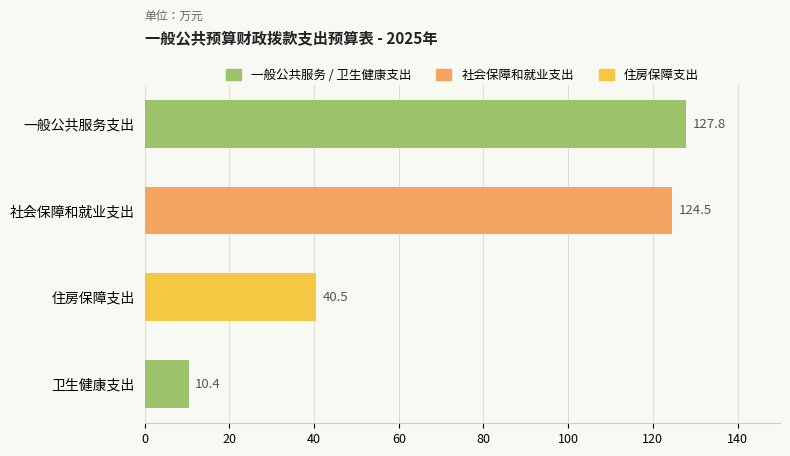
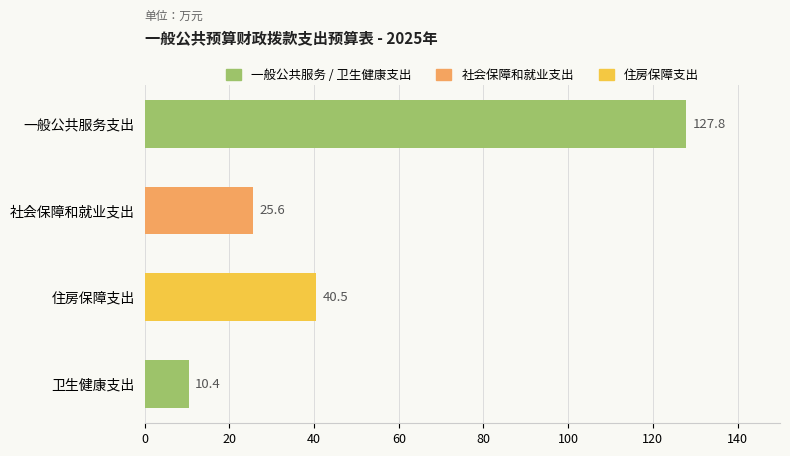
  {
    "一般公共服务支出": 127.8,
-   "社会保障和就业支出": 124.5,
+   "社会保障和就业支出": 25.6,
    "住房保障支出": 40.5,
    "卫生健康支出": 10.4
  }
